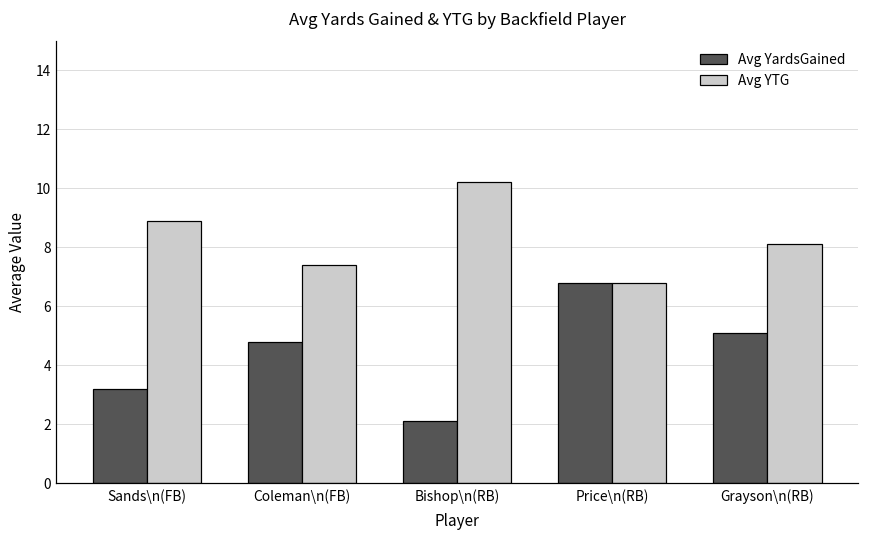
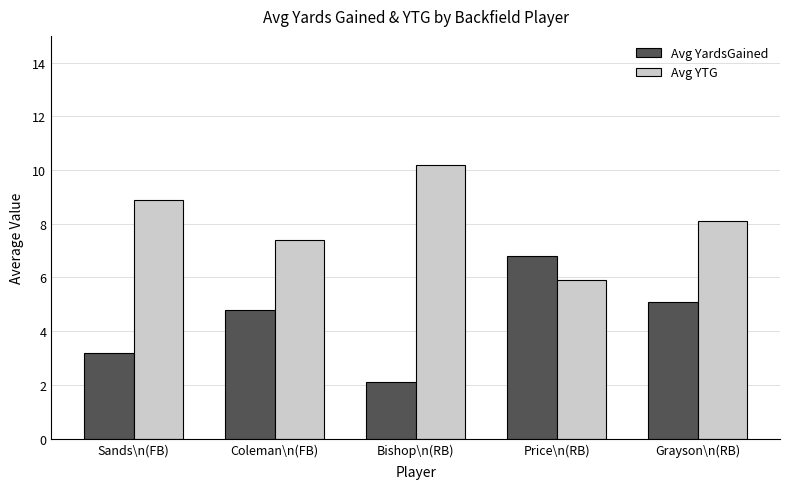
  {
    "Avg YardsGained": {
      "Sands\\n(FB)": 3.2,
      "Coleman\\n(FB)": 4.8,
      "Bishop\\n(RB)": 2.1,
      "Price\\n(RB)": 6.8,
      "Grayson\\n(RB)": 5.1
    },
    "Avg YTG": {
      "Sands\\n(FB)": 8.9,
      "Coleman\\n(FB)": 7.4,
      "Bishop\\n(RB)": 10.2,
-     "Price\\n(RB)": 6.8,
+     "Price\\n(RB)": 5.9,
      "Grayson\\n(RB)": 8.1
    }
  }
